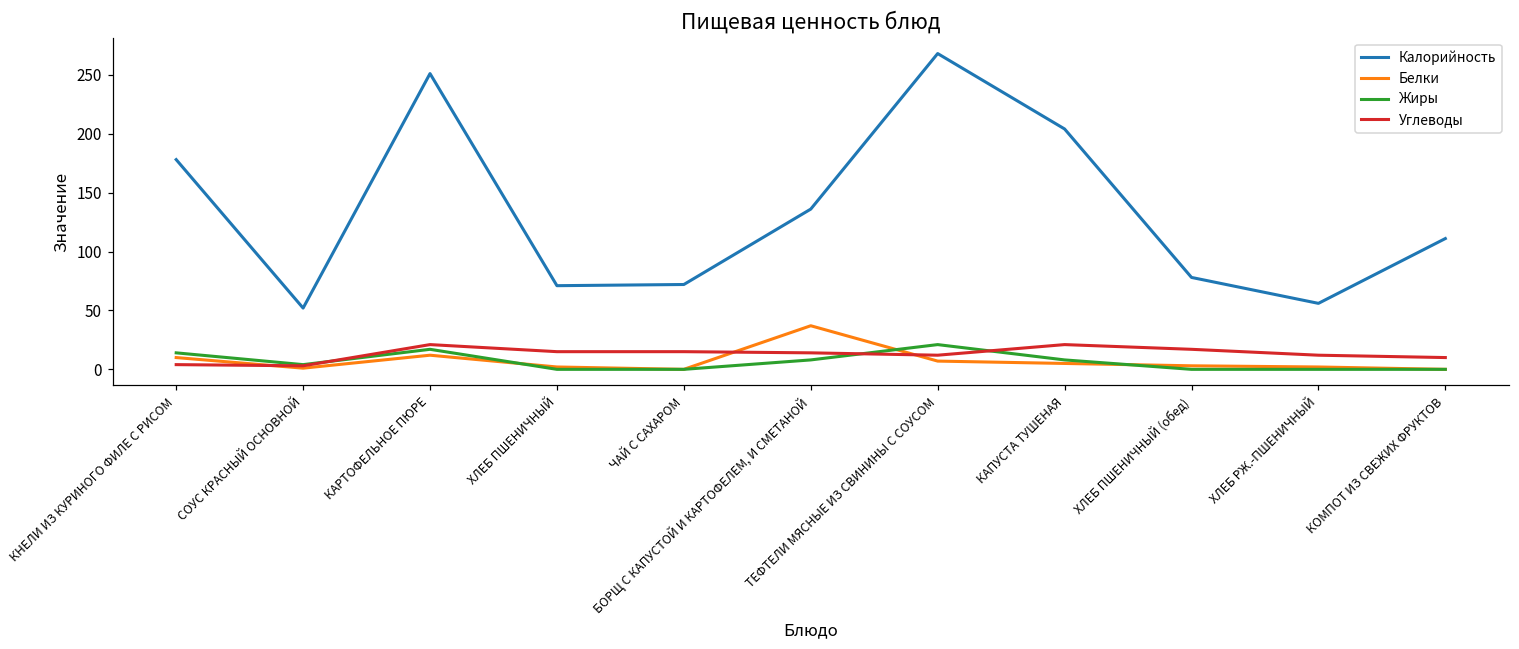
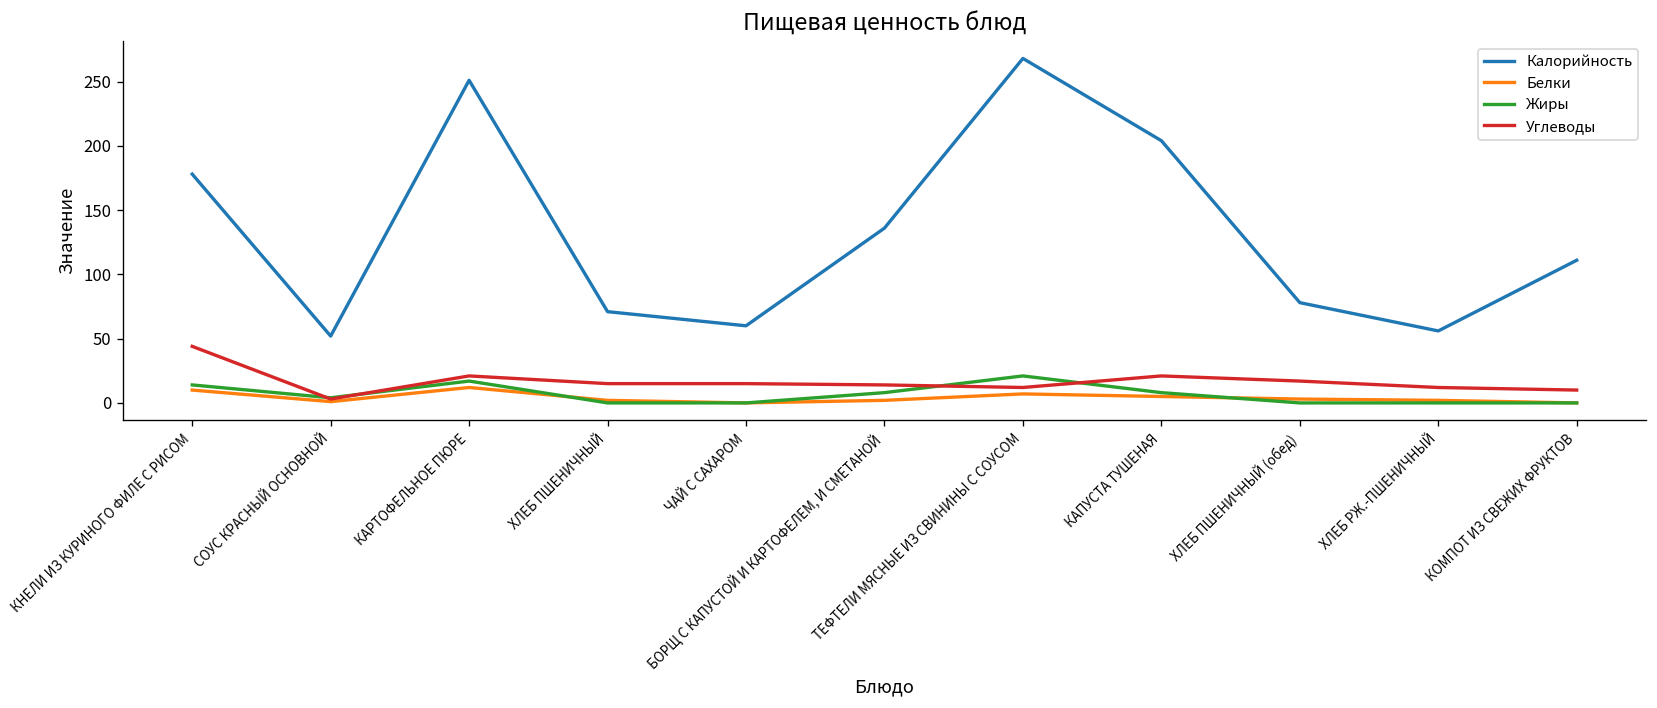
  {
    "Калорийность": {
      "КНЕЛИ ИЗ КУРИНОГО ФИЛЕ С РИСОМ": 178,
      "СОУС КРАСНЫЙ ОСНОВНОЙ": 52,
      "КАРТОФЕЛЬНОЕ ПЮРЕ": 251,
      "ХЛЕБ ПШЕНИЧНЫЙ": 71,
-     "ЧАЙ С САХАРОМ": 72,
+     "ЧАЙ С САХАРОМ": 60,
      "БОРЩ С КАПУСТОЙ И КАРТОФЕЛЕМ, И СМЕТАНОЙ": 136,
      "ТЕФТЕЛИ МЯСНЫЕ ИЗ СВИНИНЫ С СОУСОМ": 268,
      "КАПУСТА ТУШЕНАЯ": 204,
      "ХЛЕБ ПШЕНИЧНЫЙ (обед)": 78,
      "ХЛЕБ РЖ.-ПШЕНИЧНЫЙ": 56,
      "КОМПОТ ИЗ СВЕЖИХ ФРУКТОВ": 111
    },
    "Белки": {
      "КНЕЛИ ИЗ КУРИНОГО ФИЛЕ С РИСОМ": 10,
      "КАРТОФЕЛЬНОЕ ПЮРЕ": 12,
-     "БОРЩ С КАПУСТОЙ И КАРТОФЕЛЕМ, И СМЕТАНОЙ": 37,
+     "БОРЩ С КАПУСТОЙ И КАРТОФЕЛЕМ, И СМЕТАНОЙ": 2,
      "ТЕФТЕЛИ МЯСНЫЕ ИЗ СВИНИНЫ С СОУСОМ": 7,
      "КАПУСТА ТУШЕНАЯ": 5,
      "ХЛЕБ ПШЕНИЧНЫЙ (обед)": 3
    },
    "Жиры": {
      "КНЕЛИ ИЗ КУРИНОГО ФИЛЕ С РИСОМ": 14,
      "КАРТОФЕЛЬНОЕ ПЮРЕ": 17,
      "БОРЩ С КАПУСТОЙ И КАРТОФЕЛЕМ, И СМЕТАНОЙ": 8,
      "ТЕФТЕЛИ МЯСНЫЕ ИЗ СВИНИНЫ С СОУСОМ": 21,
      "КАПУСТА ТУШЕНАЯ": 8,
      "ХЛЕБ ПШЕНИЧНЫЙ (обед)": 0
    },
    "Углеводы": {
-     "КНЕЛИ ИЗ КУРИНОГО ФИЛЕ С РИСОМ": 4,
+     "КНЕЛИ ИЗ КУРИНОГО ФИЛЕ С РИСОМ": 44,
      "КАРТОФЕЛЬНОЕ ПЮРЕ": 21,
      "ХЛЕБ ПШЕНИЧНЫЙ": 15,
      "ЧАЙ С САХАРОМ": 15,
      "БОРЩ С КАПУСТОЙ И КАРТОФЕЛЕМ, И СМЕТАНОЙ": 14,
      "ТЕФТЕЛИ МЯСНЫЕ ИЗ СВИНИНЫ С СОУСОМ": 12,
      "КАПУСТА ТУШЕНАЯ": 21,
      "ХЛЕБ ПШЕНИЧНЫЙ (обед)": 17,
      "ХЛЕБ РЖ.-ПШЕНИЧНЫЙ": 12,
      "КОМПОТ ИЗ СВЕЖИХ ФРУКТОВ": 10
    }
  }
